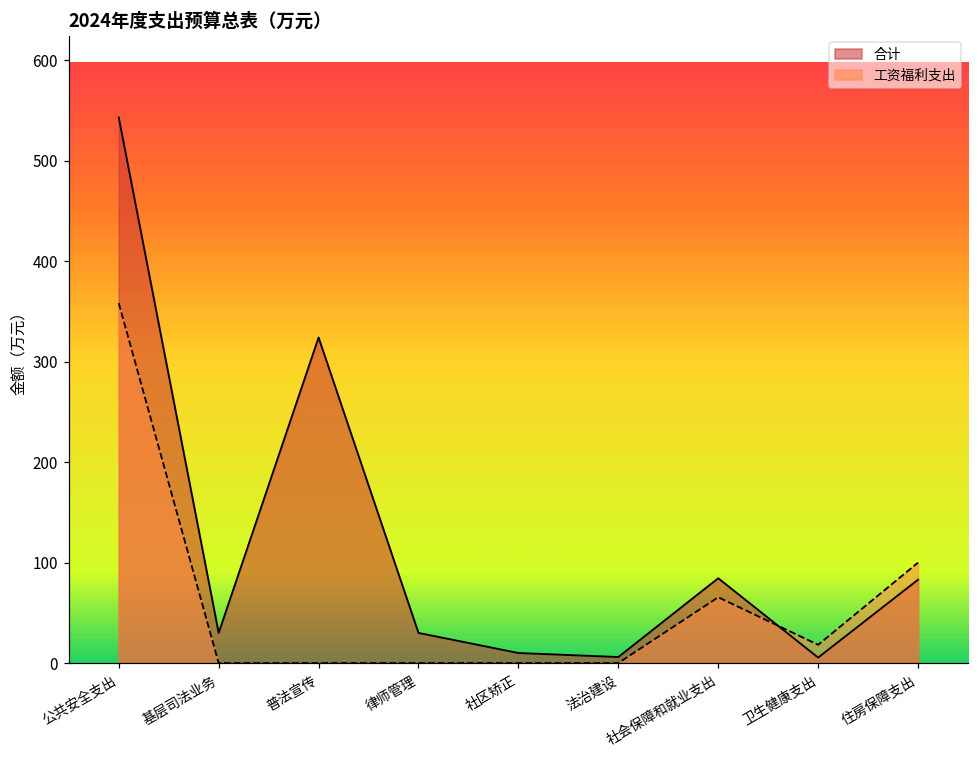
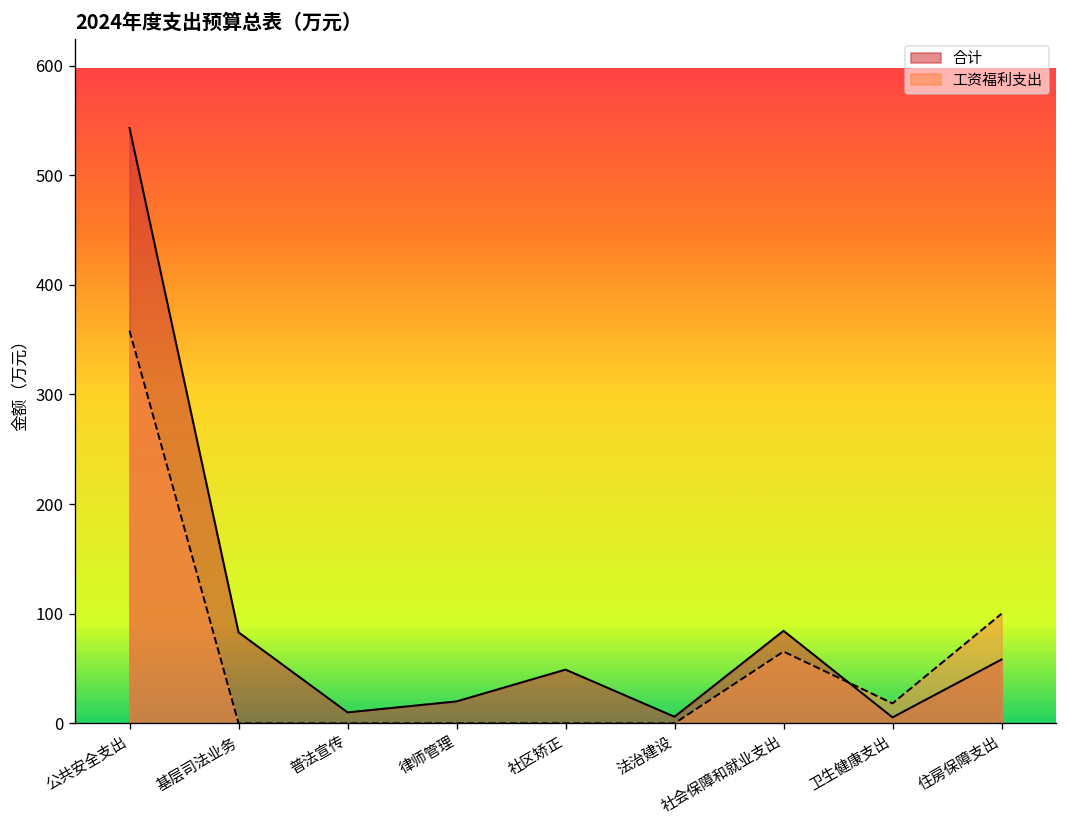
  {
    "合计": {
      "公共安全支出": 540,
-     "基层司法业务": 30,
-     "普法宣传": 320,
-     "律师管理": 30,
-     "社区矫正": 10,
+     "基层司法业务": 80,
+     "普法宣传": 10,
+     "律师管理": 20,
+     "社区矫正": 50,
      "法治建设": 10,
      "社会保障和就业支出": 80,
      "卫生健康支出": 10,
-     "住房保障支出": 80
+     "住房保障支出": 60
    },
    "工资福利支出": {
      "公共安全支出": 360,
      "基层司法业务": 0,
      "普法宣传": 0,
      "律师管理": 0,
      "社区矫正": 0,
      "法治建设": 0,
      "社会保障和就业支出": 70,
      "卫生健康支出": 20,
      "住房保障支出": 100
    }
  }
